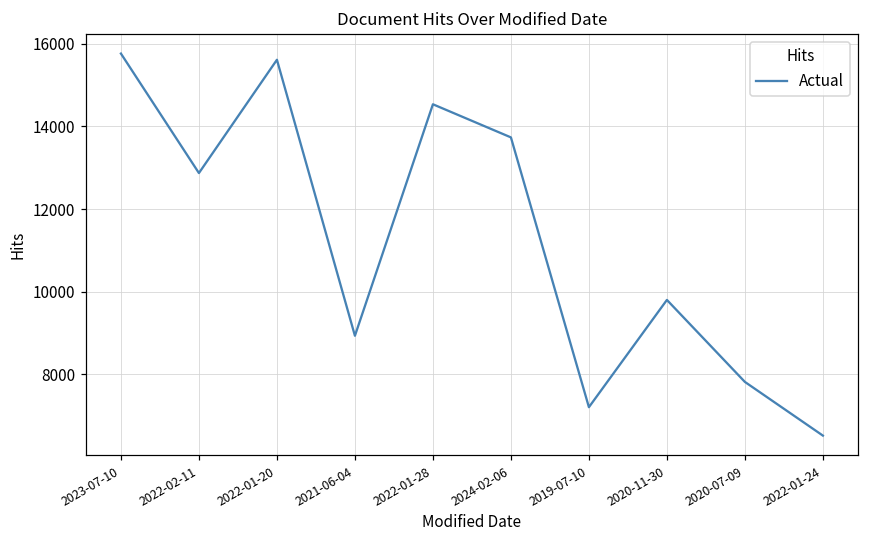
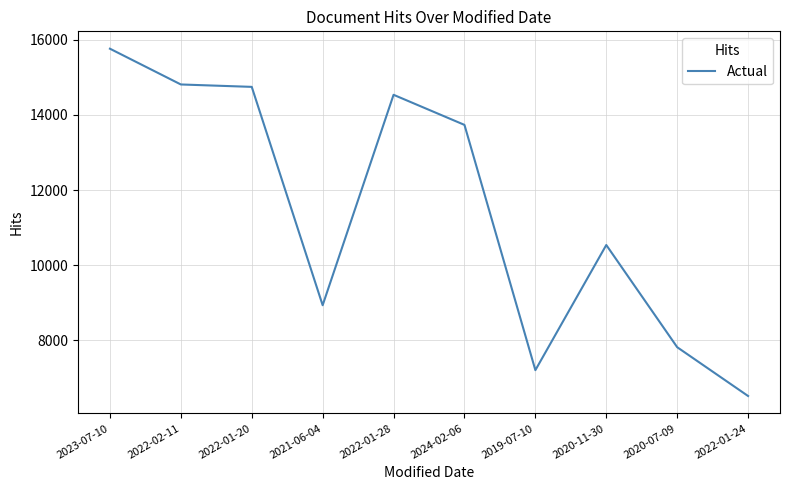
  {
    "2023-07-10": 15800,
-   "2022-02-11": 12900,
-   "2022-01-20": 15600,
+   "2022-02-11": 14800,
+   "2022-01-20": 14700,
    "2021-06-04": 8900,
    "2022-01-28": 14500,
    "2024-02-06": 13700,
    "2019-07-10": 7200,
-   "2020-11-30": 9800,
+   "2020-11-30": 10500,
    "2020-07-09": 7800,
    "2022-01-24": 6500
  }
